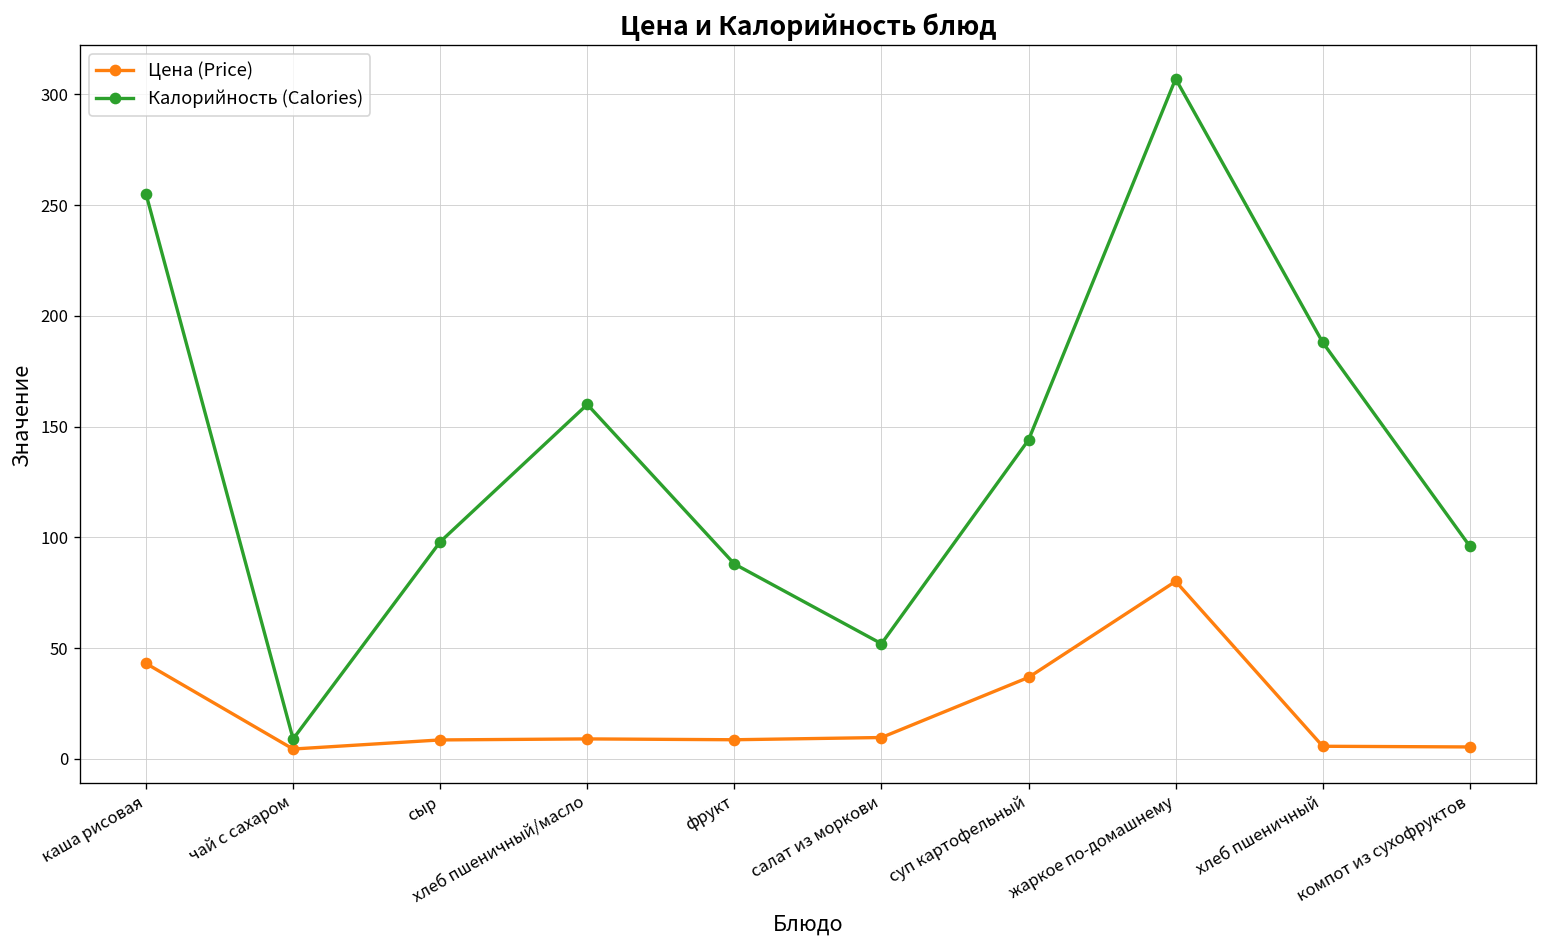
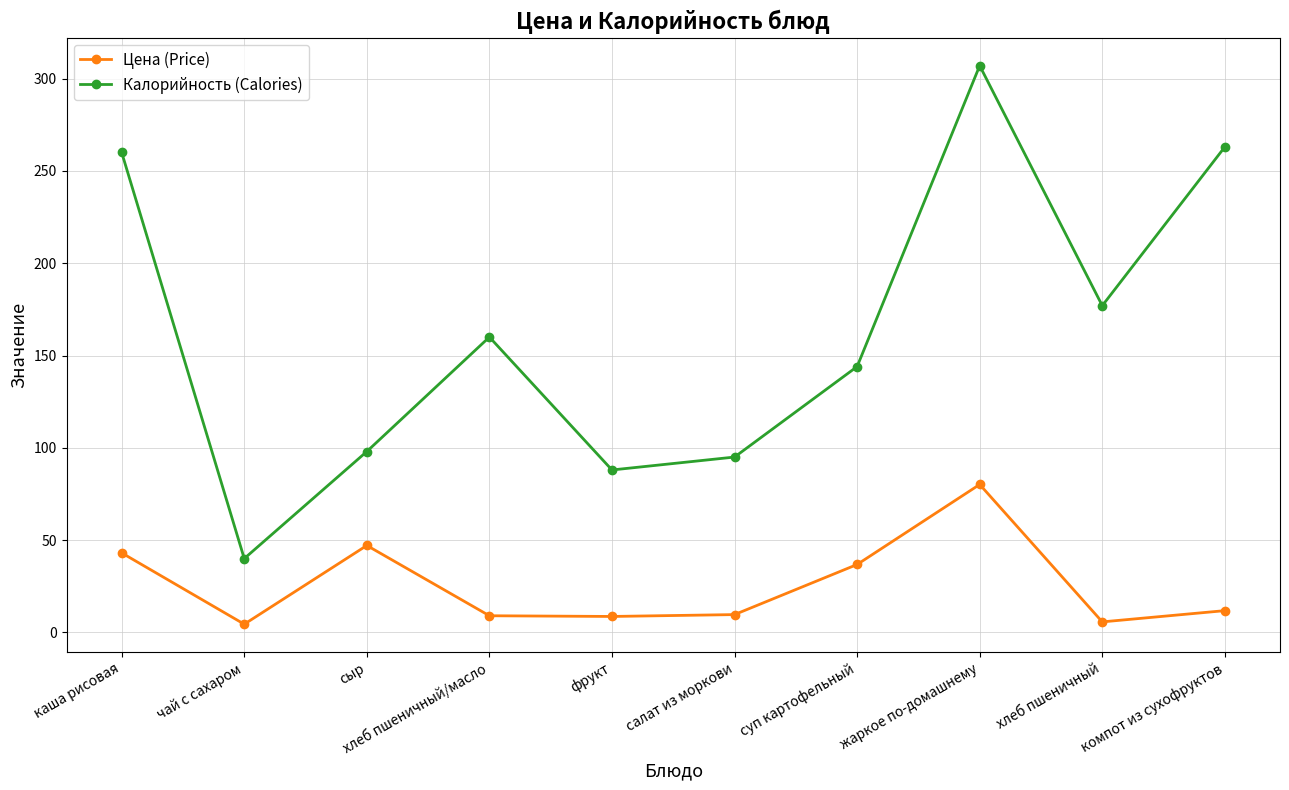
  {
    "Цена (Price)": {
      "каша рисовая": 43,
      "чай с сахаром": 4,
-     "сыр": 9,
+     "сыр": 47,
      "хлеб пшеничный/масло": 9,
      "фрукт": 9,
      "салат из моркови": 10,
      "суп картофельный": 37,
      "жаркое по-домашнему": 80,
      "хлеб пшеничный": 6,
-     "компот из сухофруктов": 5
+     "компот из сухофруктов": 12
    },
    "Калорийность (Calories)": {
-     "каша рисовая": 255,
-     "чай с сахаром": 9,
+     "каша рисовая": 260,
+     "чай с сахаром": 40,
      "сыр": 98,
      "хлеб пшеничный/масло": 160,
      "фрукт": 88,
-     "салат из моркови": 52,
+     "салат из моркови": 95,
      "суп картофельный": 144,
      "жаркое по-домашнему": 307,
-     "хлеб пшеничный": 188,
-     "компот из сухофруктов": 96
+     "хлеб пшеничный": 177,
+     "компот из сухофруктов": 263
    }
  }
